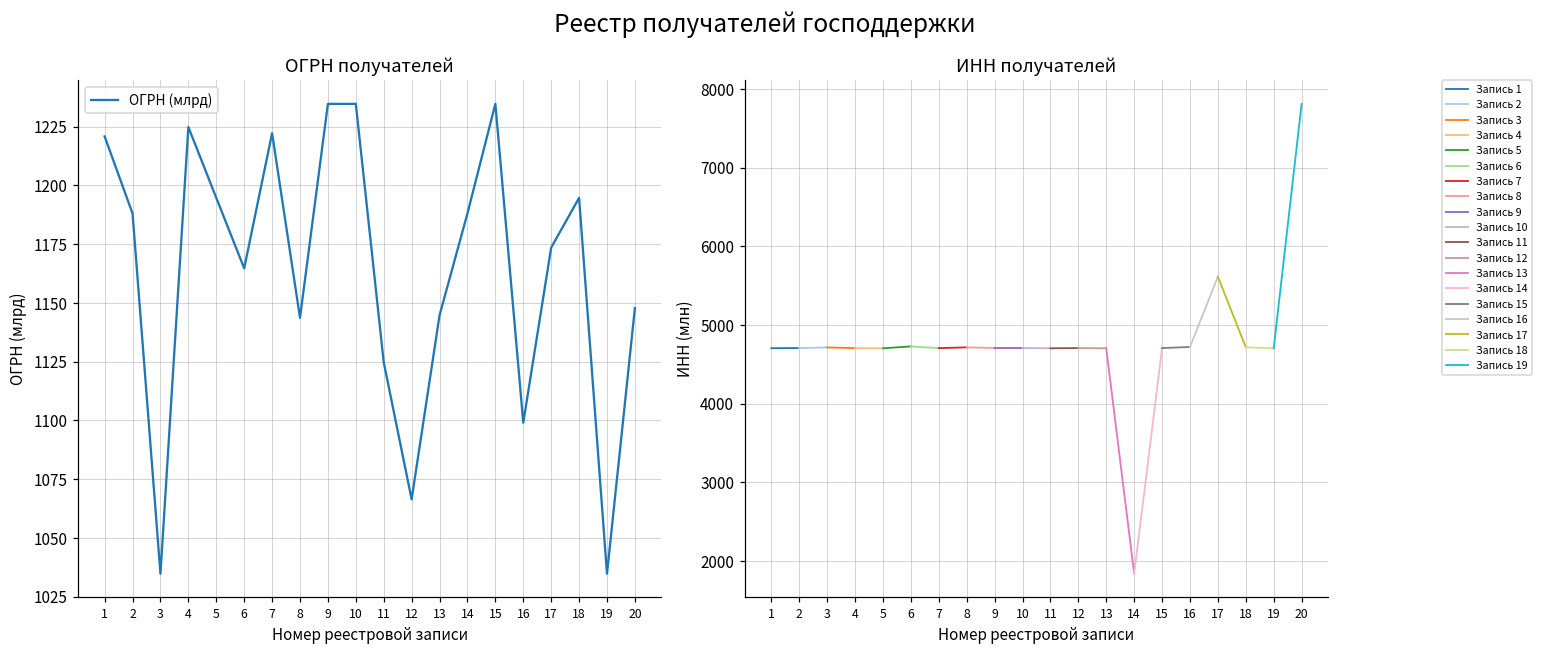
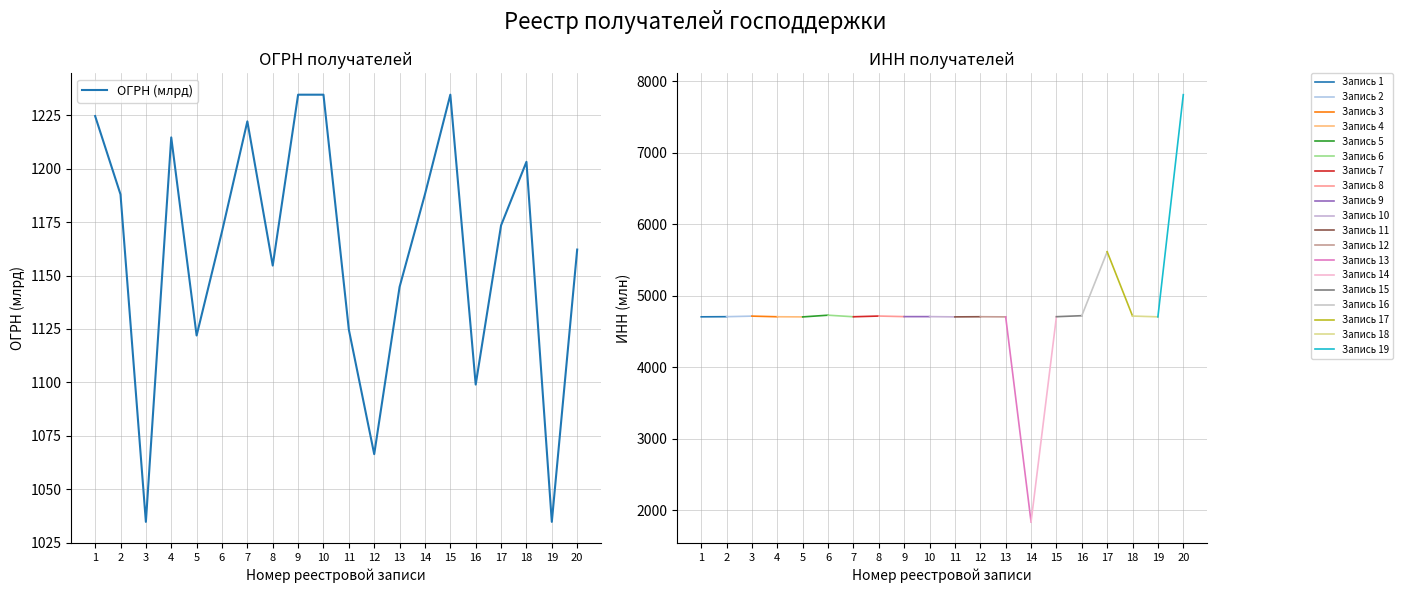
  {
    "ОГРН получателей": {
-     "1": 1221,
+     "1": 1225,
      "2": 1188,
      "3": 1035,
-     "4": 1225,
-     "5": 1195,
-     "6": 1165,
+     "4": 1215,
+     "5": 1122,
+     "6": 1171,
      "7": 1222,
-     "8": 1144,
+     "8": 1155,
      "9": 1235,
      "10": 1235,
      "11": 1125,
      "12": 1066,
      "13": 1145,
      "14": 1188,
      "15": 1235,
      "16": 1099,
      "17": 1174,
-     "18": 1195,
+     "18": 1203,
      "19": 1035,
-     "20": 1148
+     "20": 1162
    },
    "ИНН получателей": {
      "Запись 1": {
        "1": 4700
      },
      "Запись 19": {
        "20": 7800
      }
    }
  }
